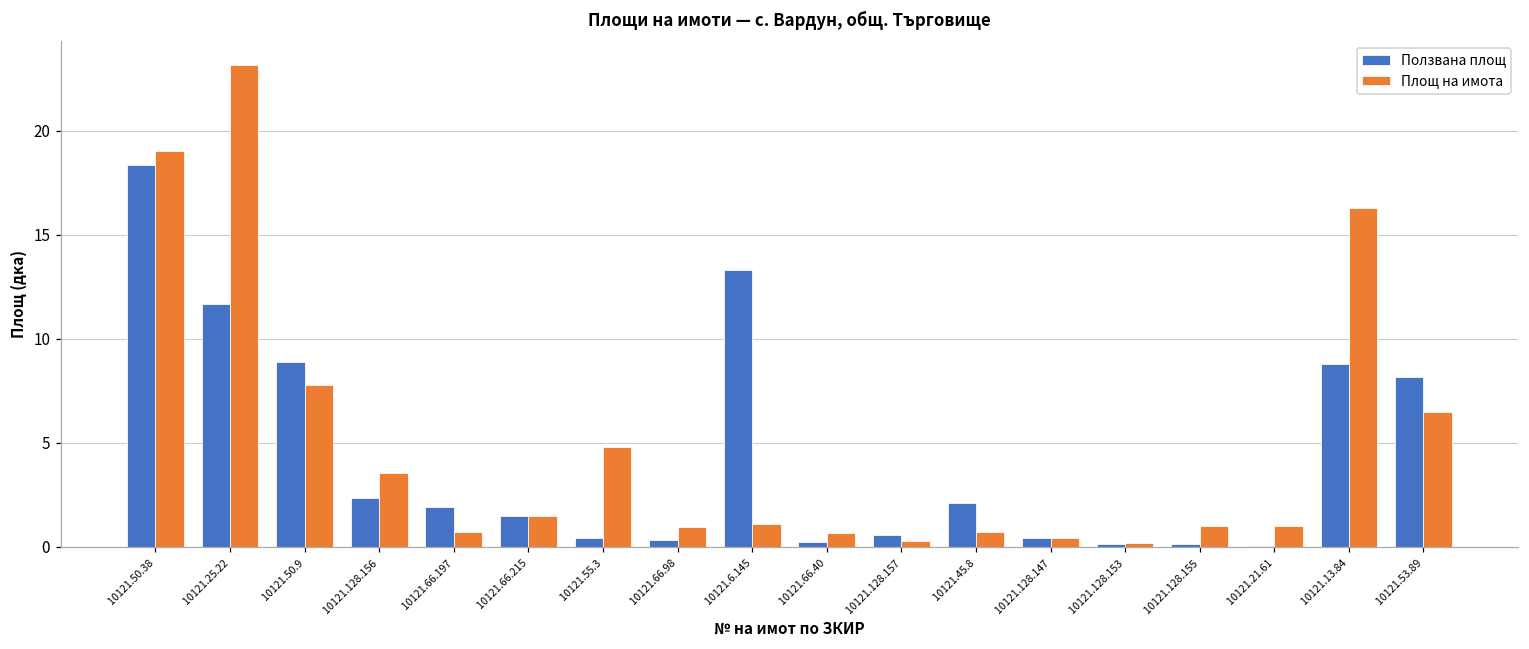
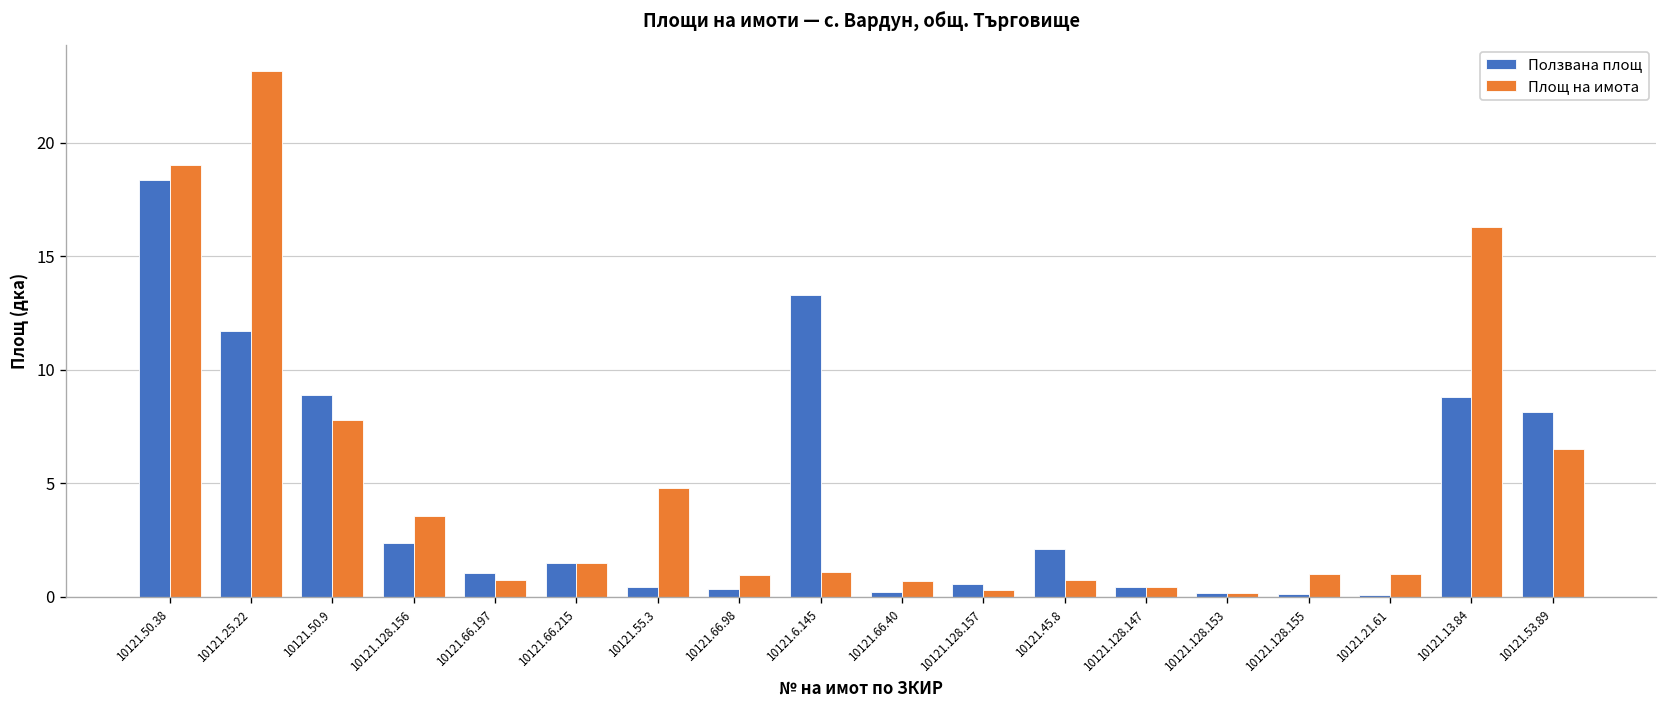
  {
    "Ползвана площ": {
      "10121.50.38": 18.4,
      "10121.25.22": 11.7,
      "10121.50.9": 8.9,
      "10121.128.156": 2.4,
-     "10121.66.197": 1.9,
+     "10121.66.197": 1.1,
      "10121.66.215": 1.5,
      "10121.55.3": 0.4,
      "10121.66.98": 0.3,
      "10121.6.145": 13.3,
      "10121.66.40": 0.2,
      "10121.128.157": 0.6,
      "10121.45.8": 2.1,
      "10121.128.147": 0.4,
      "10121.128.153": 0.1,
      "10121.128.155": 0.1,
      "10121.13.84": 8.8,
      "10121.53.89": 8.2
    },
    "Площ на имота": {
      "10121.50.38": 19.0,
      "10121.25.22": 23.2,
      "10121.50.9": 7.8,
      "10121.128.156": 3.5,
      "10121.66.197": 0.7,
      "10121.66.215": 1.5,
      "10121.55.3": 4.8,
      "10121.66.98": 1.0,
      "10121.6.145": 1.1,
      "10121.66.40": 0.7,
      "10121.128.157": 0.3,
      "10121.45.8": 0.7,
      "10121.128.147": 0.4,
      "10121.128.153": 0.2,
      "10121.128.155": 1.0,
      "10121.21.61": 1.0,
      "10121.13.84": 16.3,
      "10121.53.89": 6.5
    }
  }
